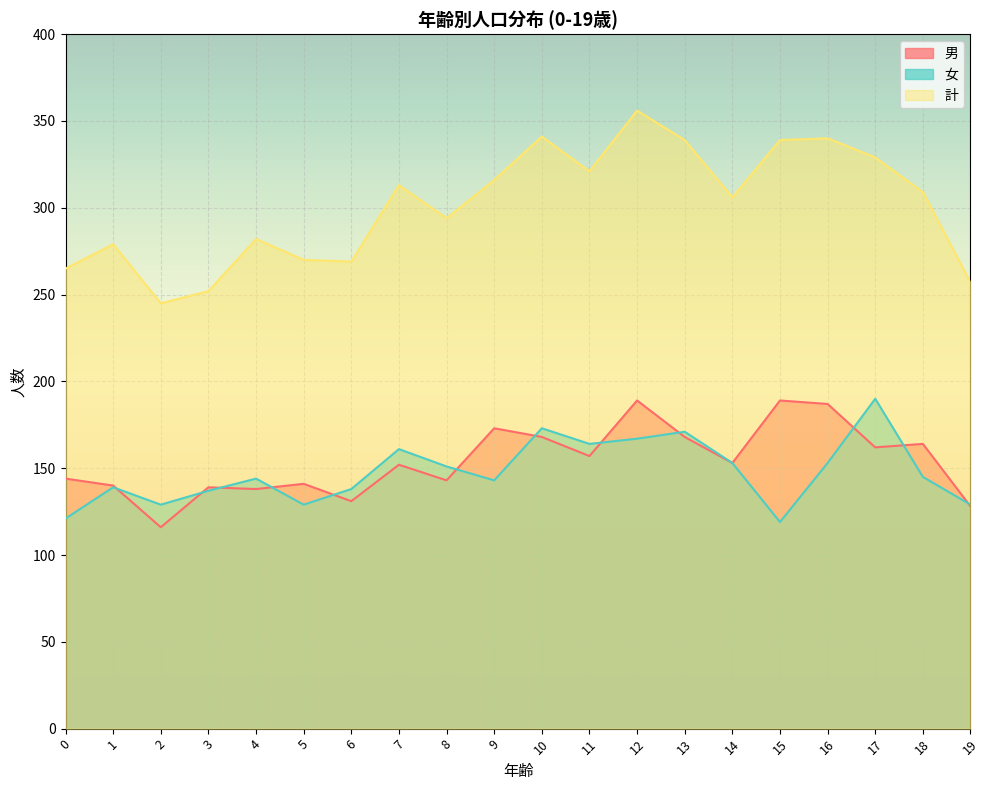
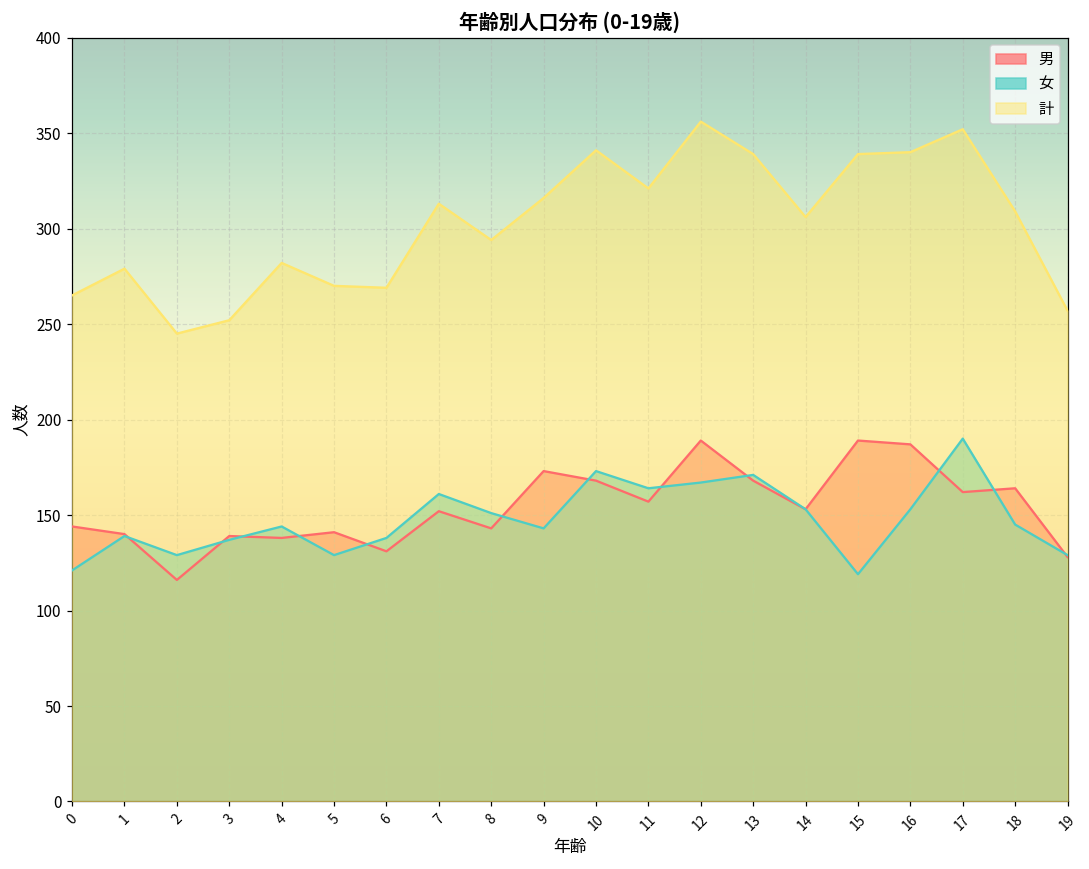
  {
    "男": {
      "0": 144,
      "2": 116,
      "3": 139,
      "4": 138,
      "5": 141,
      "6": 131,
      "7": 152,
      "8": 143,
      "9": 173,
      "10": 168,
      "11": 157,
      "12": 189,
      "13": 168,
      "15": 189,
      "16": 187,
      "17": 162,
      "18": 164
    },
    "女": {
      "0": 121,
      "2": 129,
      "3": 137,
      "4": 144,
      "5": 129,
      "6": 138,
      "7": 161,
      "8": 151,
      "9": 143,
      "10": 173,
      "11": 164,
      "12": 167,
      "13": 171,
      "15": 119,
      "16": 153,
      "17": 190,
      "18": 145
    },
    "計": {
      "0": 265,
      "1": 279,
      "2": 245,
      "3": 252,
      "4": 282,
      "5": 270,
      "6": 269,
      "7": 313,
      "8": 294,
      "9": 316,
      "10": 341,
      "11": 321,
      "12": 356,
      "13": 339,
      "14": 306,
      "15": 339,
      "16": 340,
-     "17": 329,
+     "17": 352,
      "18": 309,
      "19": 257
    }
  }
